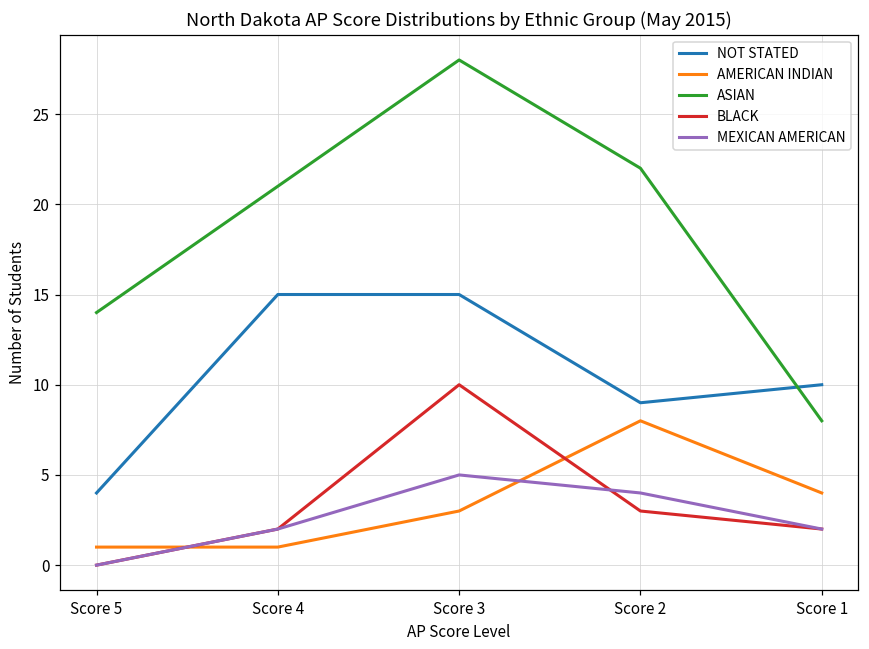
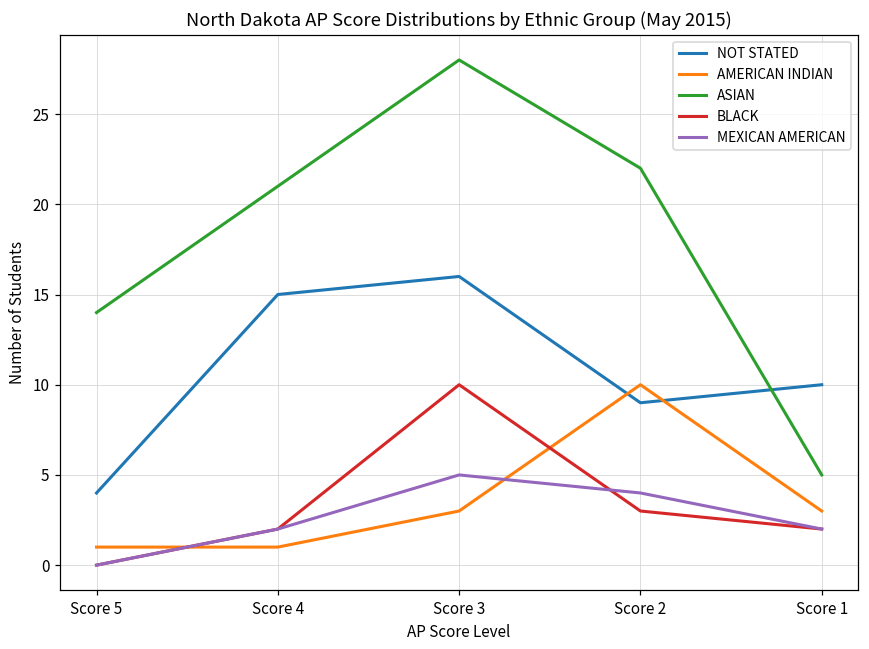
  {
    "NOT STATED": {
      "Score 5": 4,
      "Score 4": 15,
-     "Score 3": 15,
+     "Score 3": 16,
      "Score 2": 9,
      "Score 1": 10
    },
    "AMERICAN INDIAN": {
      "Score 5": 1,
      "Score 4": 1,
      "Score 3": 3,
-     "Score 2": 8,
-     "Score 1": 4
+     "Score 2": 10,
+     "Score 1": 3
    },
    "ASIAN": {
      "Score 5": 14,
      "Score 4": 21,
      "Score 3": 28,
      "Score 2": 22,
-     "Score 1": 8
+     "Score 1": 5
    },
    "BLACK": {
      "Score 3": 10,
      "Score 2": 3
    },
    "MEXICAN AMERICAN": {
      "Score 3": 5,
      "Score 2": 4
    }
  }
